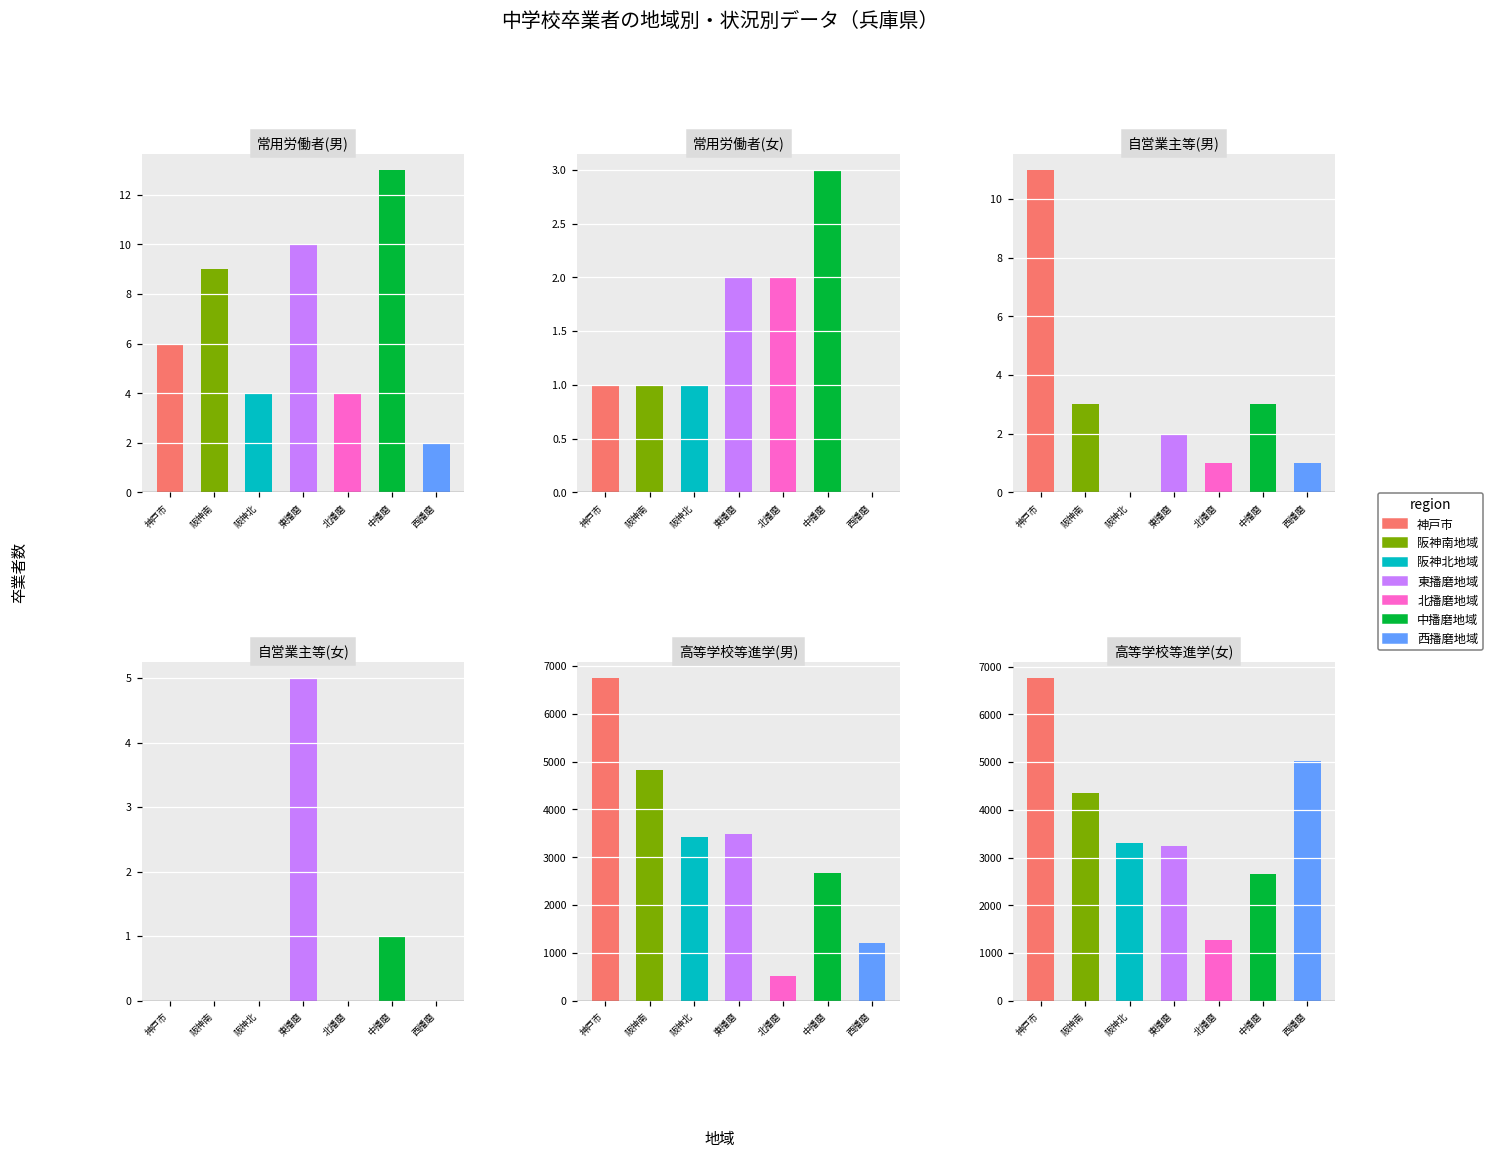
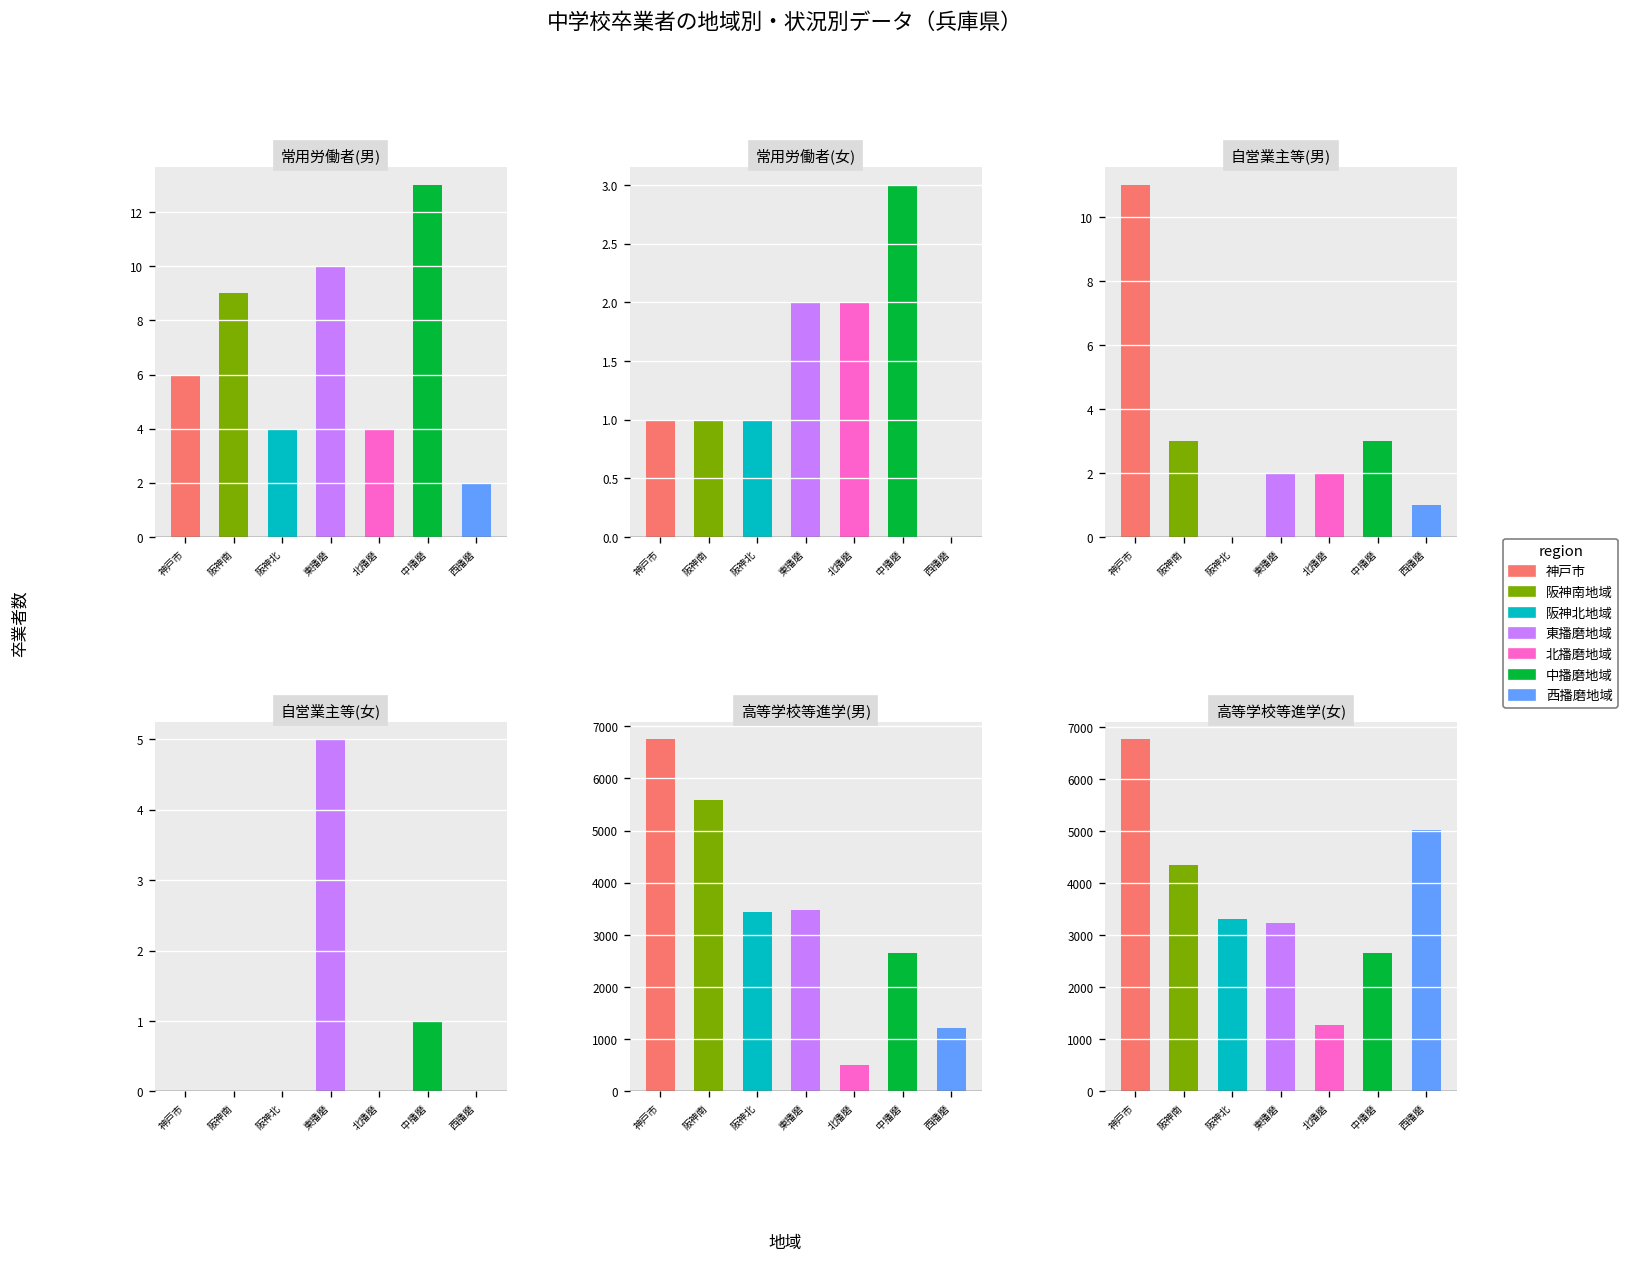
  {
    "常用労働者(男)": {
      "神戸市": 6.0,
      "阪神南": 9.0,
      "阪神北": 4.0,
      "東播磨": 10.0,
      "北播磨": 4.0,
      "中播磨": 13.0,
      "西播磨": 2.0
    },
    "常用労働者(女)": {
      "神戸市": 1.0,
      "阪神南": 1.0,
      "阪神北": 1.0,
      "東播磨": 2.0,
      "北播磨": 2.0,
      "中播磨": 3.0,
      "西播磨": 0.0
    },
    "自営業主等(男)": {
      "神戸市": 11,
      "阪神南": 3,
      "阪神北": 0,
      "東播磨": 2,
-     "北播磨": 1,
+     "北播磨": 2,
      "中播磨": 3,
      "西播磨": 1
    },
    "自営業主等(女)": {
      "神戸市": 0.0,
      "阪神南": 0.0,
      "阪神北": 0.0,
      "東播磨": 5.0,
      "北播磨": 0.0,
      "中播磨": 1.0,
      "西播磨": 0.0
    },
    "高等学校等進学(男)": {
      "神戸市": 6700,
-     "阪神南": 4800,
+     "阪神南": 5600,
      "阪神北": 3400,
      "東播磨": 3500,
      "北播磨": 500,
      "中播磨": 2700,
      "西播磨": 1200
    },
    "高等学校等進学(女)": {
      "神戸市": 6800,
      "阪神南": 4400,
      "阪神北": 3300,
      "東播磨": 3200,
      "北播磨": 1300,
      "中播磨": 2700,
      "西播磨": 5000
    }
  }
